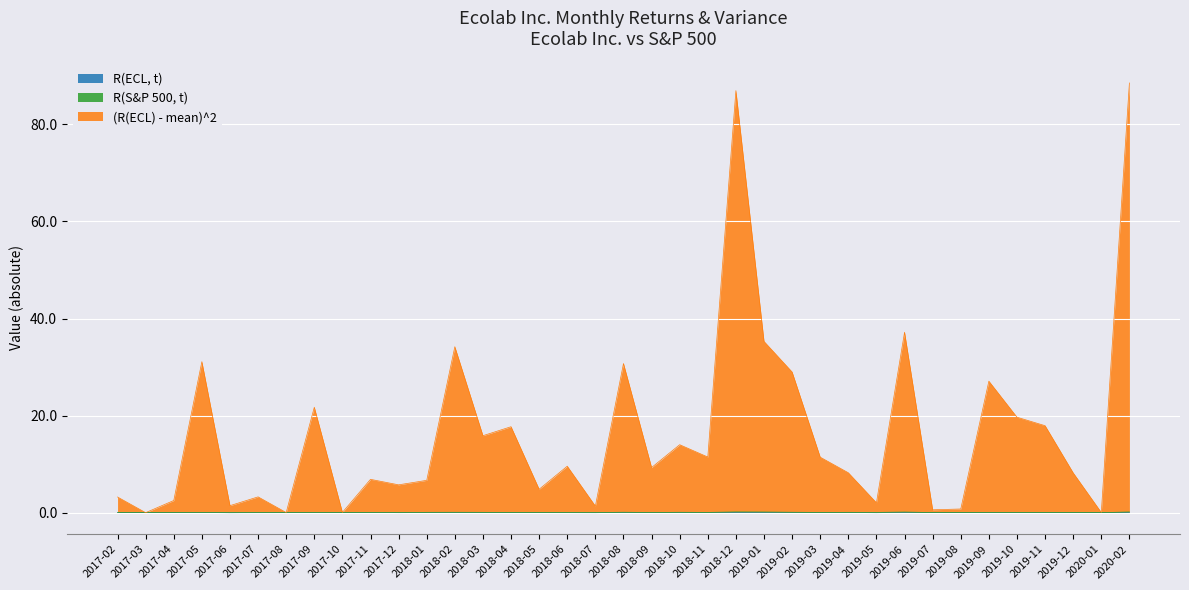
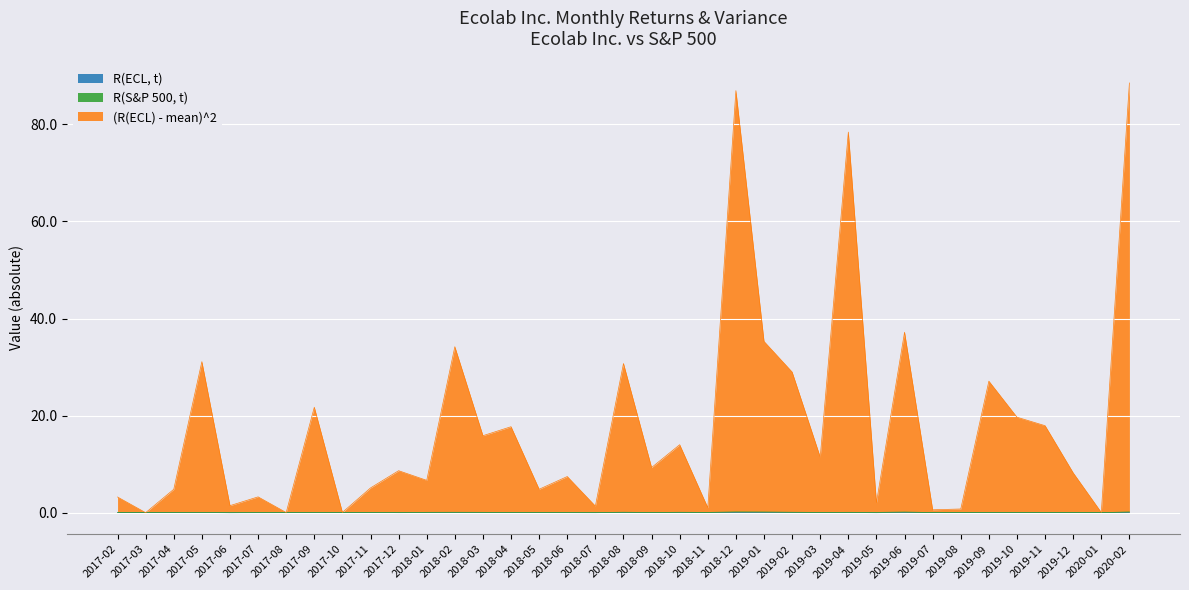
  {
    "(R(ECL) - mean)^2": {
      "2017-02": 3,
-     "2017-04": 2,
+     "2017-04": 5,
      "2017-05": 31,
      "2017-06": 1,
      "2017-07": 3,
      "2017-09": 22,
-     "2017-11": 7,
-     "2017-12": 6,
+     "2017-11": 5,
+     "2017-12": 9,
      "2018-01": 7,
      "2018-02": 34,
      "2018-03": 16,
      "2018-04": 18,
      "2018-05": 5,
-     "2018-06": 10,
+     "2018-06": 7,
      "2018-07": 1,
      "2018-08": 31,
      "2018-09": 9,
      "2018-10": 14,
-     "2018-11": 11,
+     "2018-11": 1,
      "2018-12": 87,
      "2019-01": 35,
      "2019-02": 29,
      "2019-03": 11,
-     "2019-04": 8,
+     "2019-04": 78,
      "2019-05": 2,
      "2019-06": 37,
      "2019-07": 1,
      "2019-08": 1,
      "2019-09": 27,
      "2019-10": 20,
      "2019-11": 18,
      "2019-12": 8,
      "2020-02": 88
    }
  }
